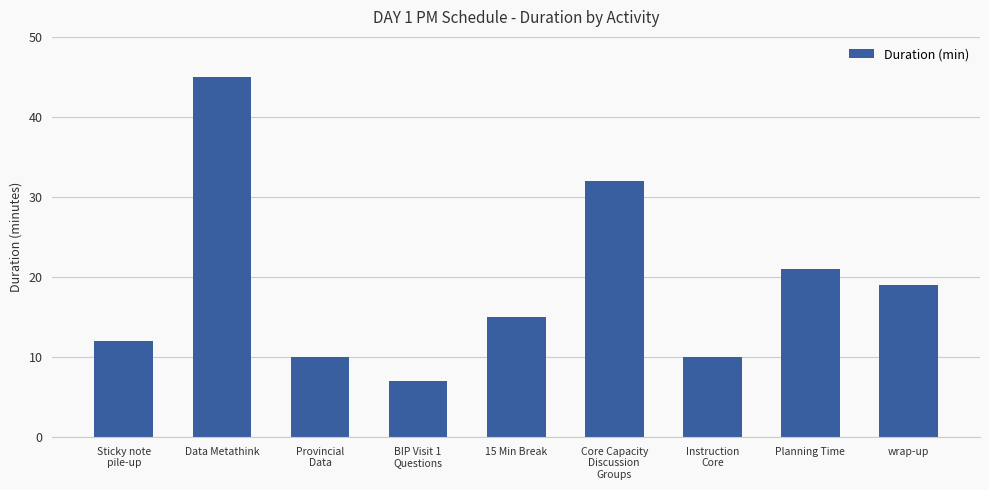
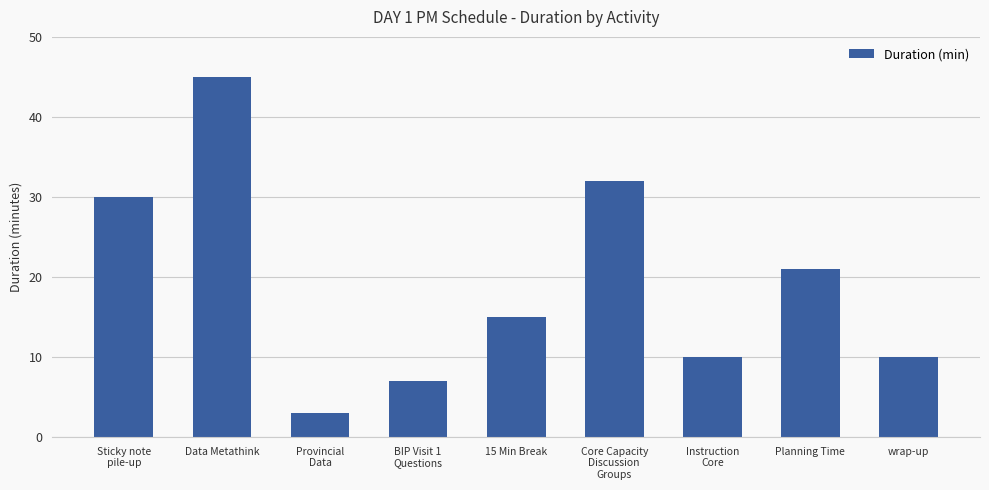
  {
-   "Sticky note pile-up": 12,
+   "Sticky note pile-up": 30,
    "Data Metathink": 45,
-   "Provincial Data": 10,
+   "Provincial Data": 3,
    "BIP Visit 1 Questions": 7,
    "15 Min Break": 15,
    "Core Capacity Discussion Groups": 32,
    "Instruction Core": 10,
    "Planning Time": 21,
-   "wrap-up": 19
+   "wrap-up": 10
  }
